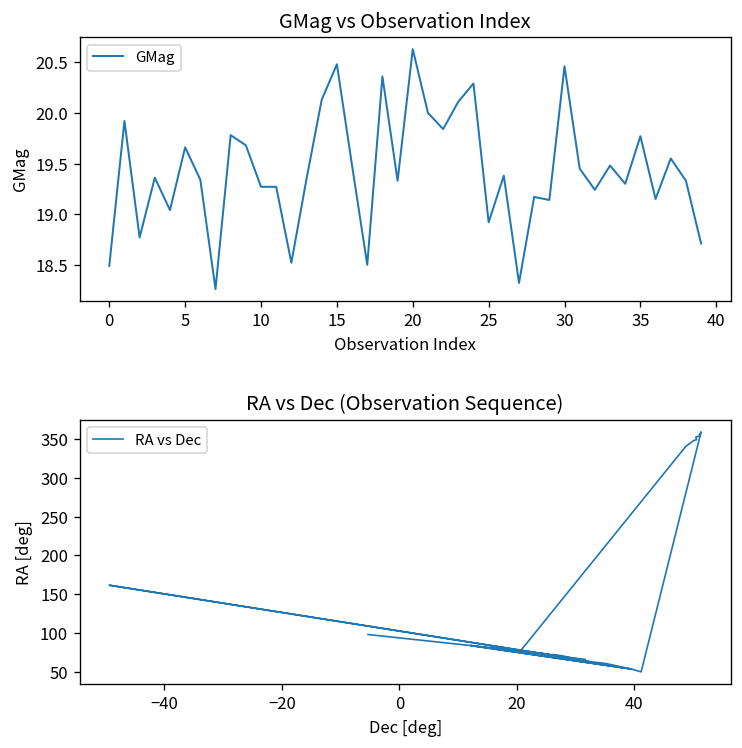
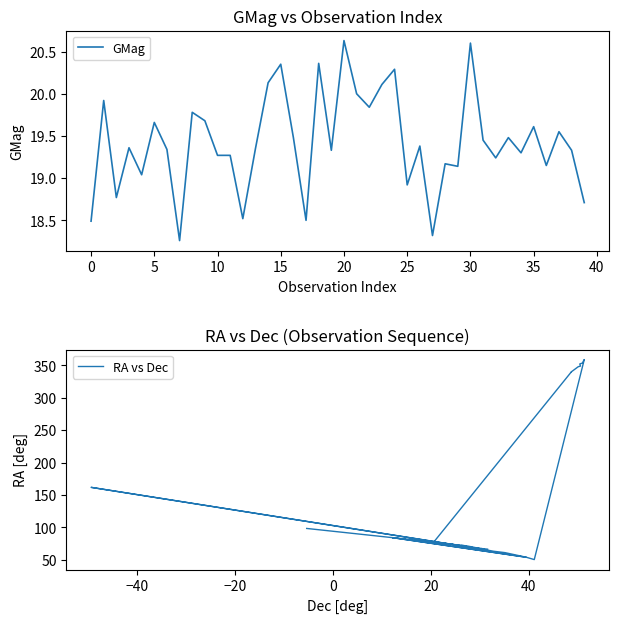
  {
    "GMag vs Observation Index": {
      "0": 18.5,
      "5": 19.7,
      "10": 19.3,
-     "15": 20.5,
+     "15": 20.4,
      "20": 20.6,
      "25": 18.9,
-     "30": 20.5,
-     "35": 19.8
+     "30": 20.6,
+     "35": 19.6
    }
  }
